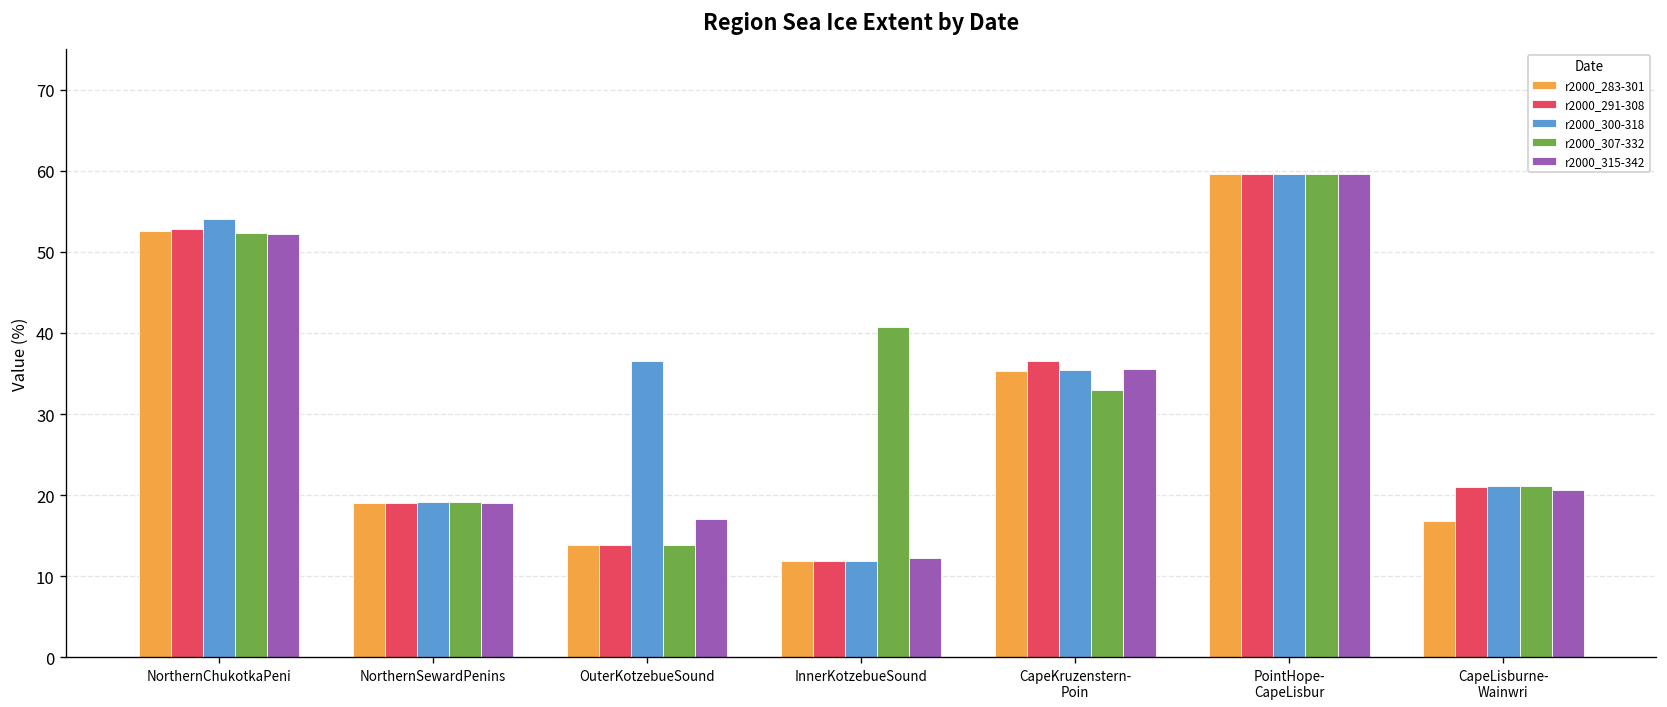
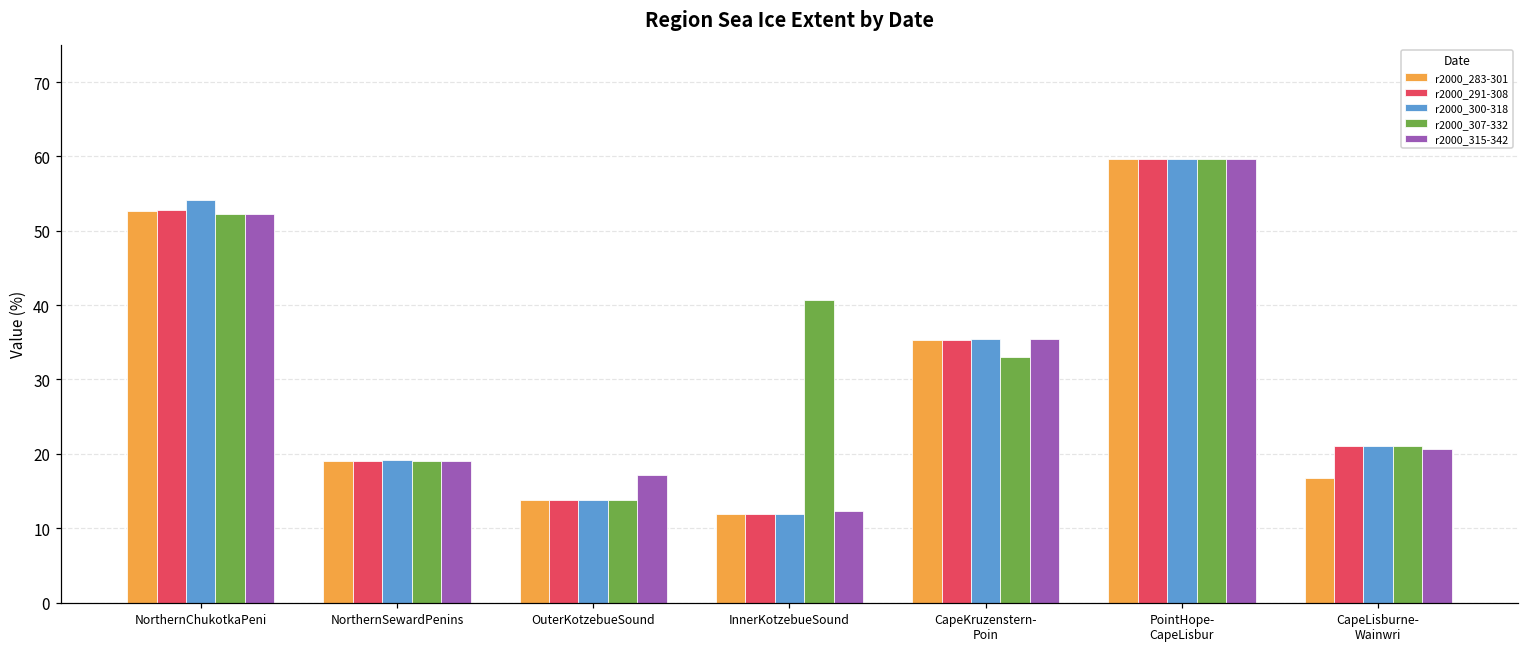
  {
    "r2000_283-301": {
      "NorthernChukotkaPeni": 53,
      "NorthernSewardPenins": 19,
      "OuterKotzebueSound": 14,
      "InnerKotzebueSound": 12,
      "CapeKruzenstern- Poin": 35,
      "PointHope- CapeLisbur": 60,
      "CapeLisburne- Wainwri": 17
    },
    "r2000_291-308": {
      "NorthernChukotkaPeni": 53,
      "NorthernSewardPenins": 19,
      "OuterKotzebueSound": 14,
      "InnerKotzebueSound": 12,
-     "CapeKruzenstern- Poin": 37,
+     "CapeKruzenstern- Poin": 35,
      "PointHope- CapeLisbur": 60,
      "CapeLisburne- Wainwri": 21
    },
    "r2000_300-318": {
      "NorthernChukotkaPeni": 54,
      "NorthernSewardPenins": 19,
-     "OuterKotzebueSound": 37,
+     "OuterKotzebueSound": 14,
      "InnerKotzebueSound": 12,
      "CapeKruzenstern- Poin": 35,
      "PointHope- CapeLisbur": 60,
      "CapeLisburne- Wainwri": 21
    },
    "r2000_307-332": {
      "NorthernChukotkaPeni": 52,
      "NorthernSewardPenins": 19,
      "OuterKotzebueSound": 14,
      "InnerKotzebueSound": 41,
      "CapeKruzenstern- Poin": 33,
      "PointHope- CapeLisbur": 60,
      "CapeLisburne- Wainwri": 21
    },
    "r2000_315-342": {
      "NorthernChukotkaPeni": 52,
      "NorthernSewardPenins": 19,
      "OuterKotzebueSound": 17,
      "InnerKotzebueSound": 12,
      "CapeKruzenstern- Poin": 36,
      "PointHope- CapeLisbur": 60,
      "CapeLisburne- Wainwri": 21
    }
  }
